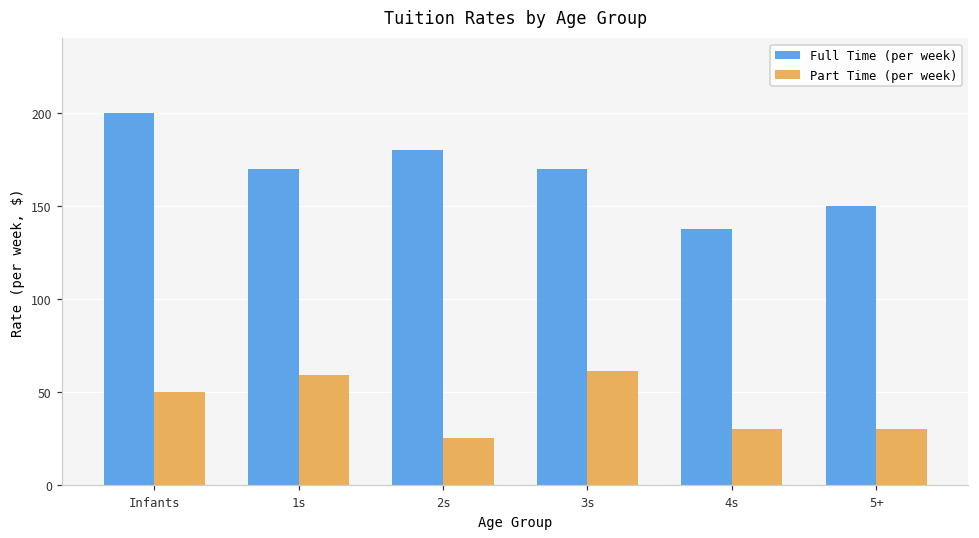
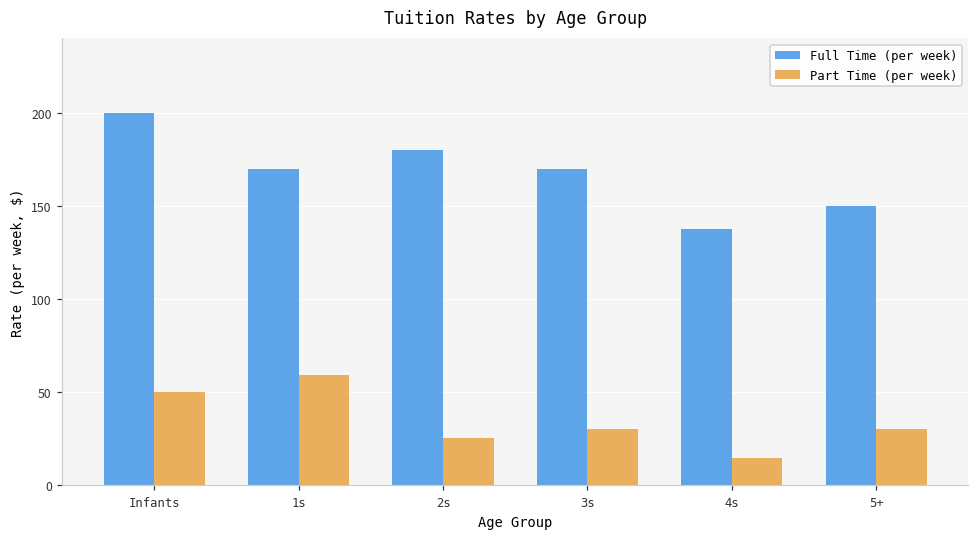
  {
    "Full Time (per week)": {
      "Infants": 200,
      "1s": 170,
      "2s": 180,
      "3s": 170,
      "4s": 137,
      "5+": 150
    },
    "Part Time (per week)": {
      "Infants": 50,
      "1s": 59,
      "2s": 25,
-     "3s": 61,
-     "4s": 30,
+     "3s": 30,
+     "4s": 15,
      "5+": 30
    }
  }
